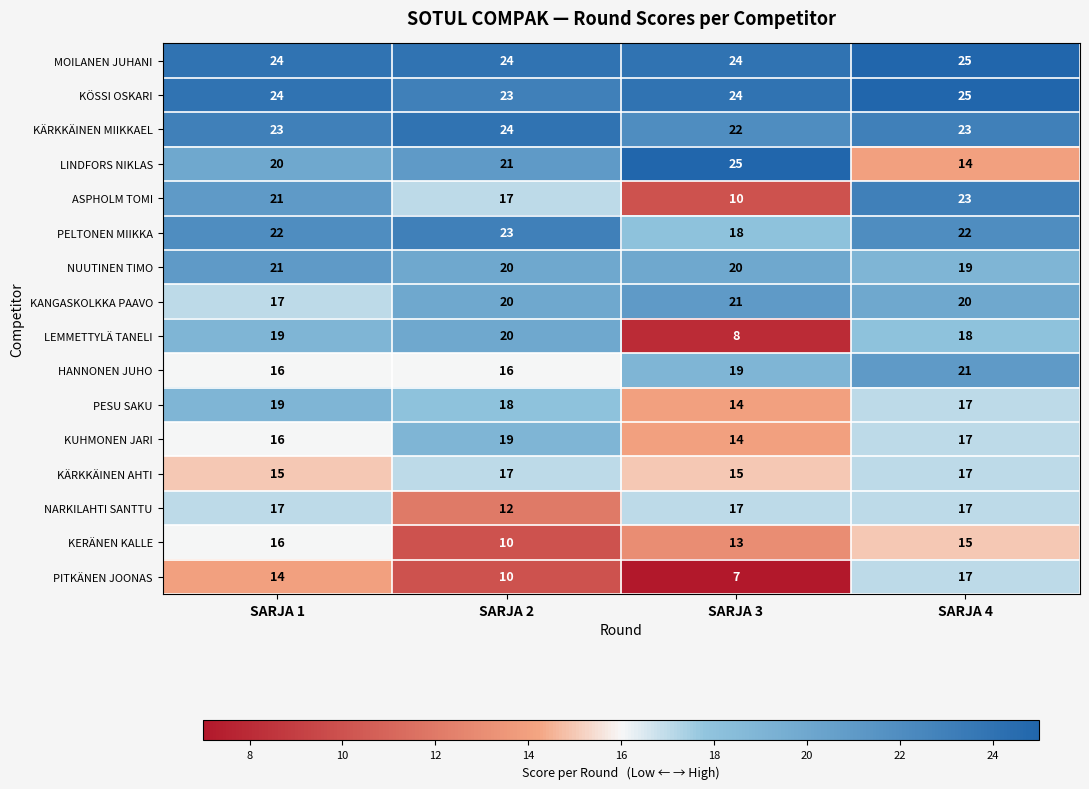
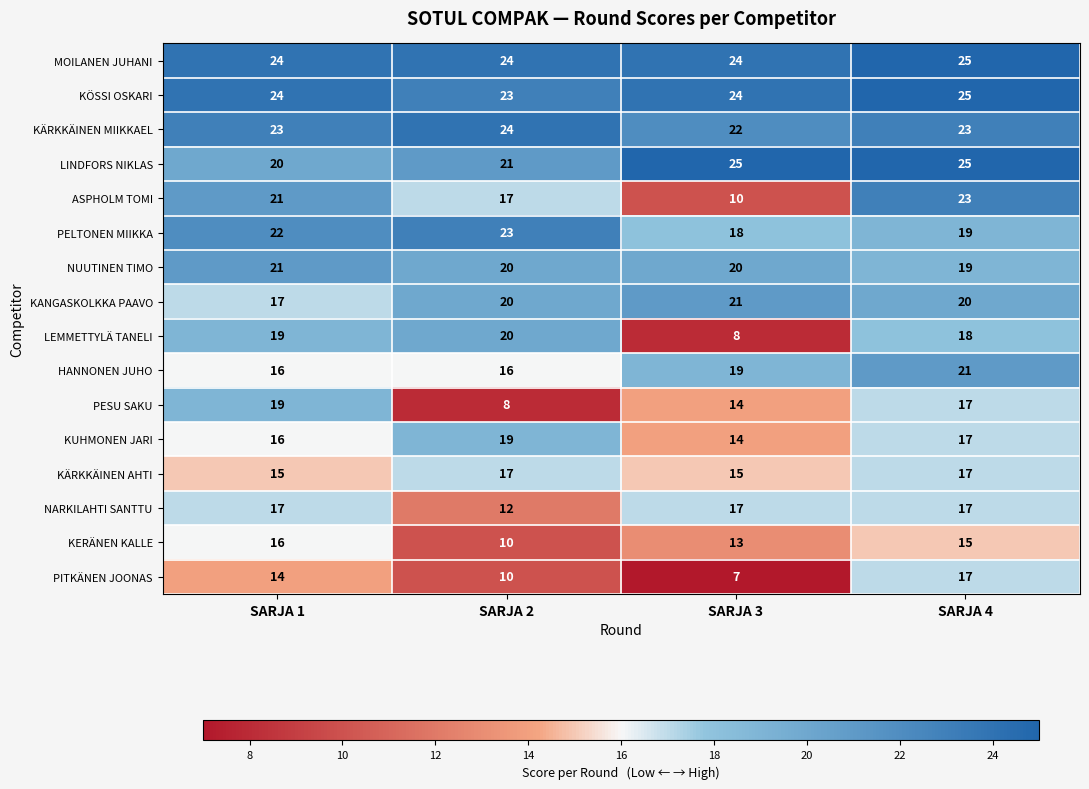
  {
    "MOILANEN JUHANI": {
      "SARJA 1": 24,
      "SARJA 2": 24,
      "SARJA 3": 24,
      "SARJA 4": 25
    },
    "KÖSSI OSKARI": {
      "SARJA 1": 24,
      "SARJA 2": 23,
      "SARJA 3": 24,
      "SARJA 4": 25
    },
    "KÄRKKÄINEN MIIKKAEL": {
      "SARJA 1": 23,
      "SARJA 2": 24,
      "SARJA 3": 22,
      "SARJA 4": 23
    },
    "LINDFORS NIKLAS": {
      "SARJA 1": 20,
      "SARJA 2": 21,
      "SARJA 3": 25,
-     "SARJA 4": 14
+     "SARJA 4": 25
    },
    "ASPHOLM TOMI": {
      "SARJA 1": 21,
      "SARJA 2": 17,
      "SARJA 3": 10,
      "SARJA 4": 23
    },
    "PELTONEN MIIKKA": {
      "SARJA 1": 22,
      "SARJA 2": 23,
      "SARJA 3": 18,
-     "SARJA 4": 22
+     "SARJA 4": 19
    },
    "NUUTINEN TIMO": {
      "SARJA 1": 21,
      "SARJA 2": 20,
      "SARJA 3": 20,
      "SARJA 4": 19
    },
    "KANGASKOLKKA PAAVO": {
      "SARJA 1": 17,
      "SARJA 2": 20,
      "SARJA 3": 21,
      "SARJA 4": 20
    },
    "LEMMETTYLÄ TANELI": {
      "SARJA 1": 19,
      "SARJA 2": 20,
      "SARJA 3": 8,
      "SARJA 4": 18
    },
    "HANNONEN JUHO": {
      "SARJA 1": 16,
      "SARJA 2": 16,
      "SARJA 3": 19,
      "SARJA 4": 21
    },
    "PESU SAKU": {
      "SARJA 1": 19,
-     "SARJA 2": 18,
+     "SARJA 2": 8,
      "SARJA 3": 14,
      "SARJA 4": 17
    },
    "KUHMONEN JARI": {
      "SARJA 1": 16,
      "SARJA 2": 19,
      "SARJA 3": 14,
      "SARJA 4": 17
    },
    "KÄRKKÄINEN AHTI": {
      "SARJA 1": 15,
      "SARJA 2": 17,
      "SARJA 3": 15,
      "SARJA 4": 17
    },
    "NARKILAHTI SANTTU": {
      "SARJA 1": 17,
      "SARJA 2": 12,
      "SARJA 3": 17,
      "SARJA 4": 17
    },
    "KERÄNEN KALLE": {
      "SARJA 1": 16,
      "SARJA 2": 10,
      "SARJA 3": 13,
      "SARJA 4": 15
    },
    "PITKÄNEN JOONAS": {
      "SARJA 1": 14,
      "SARJA 2": 10,
      "SARJA 3": 7,
      "SARJA 4": 17
    }
  }
